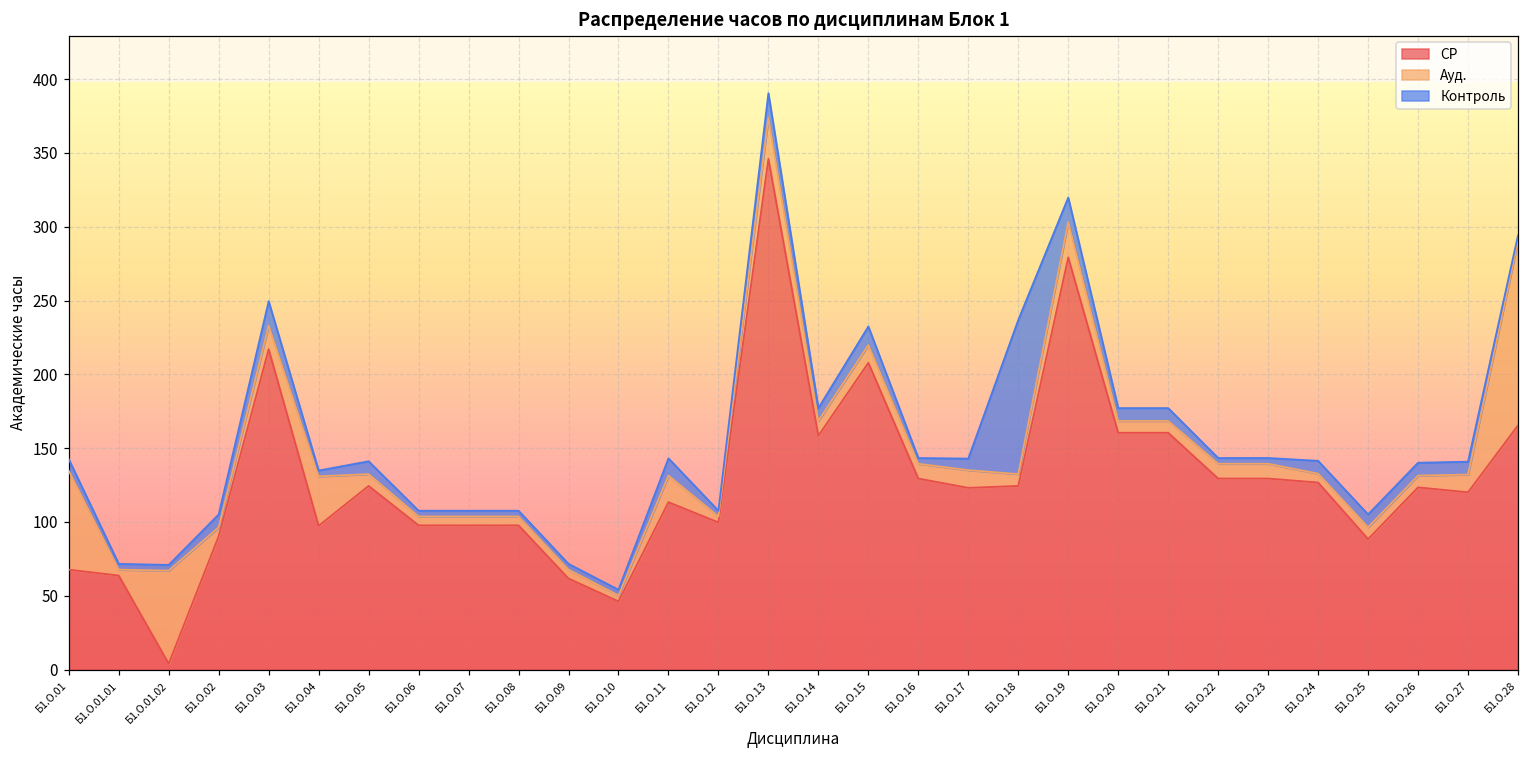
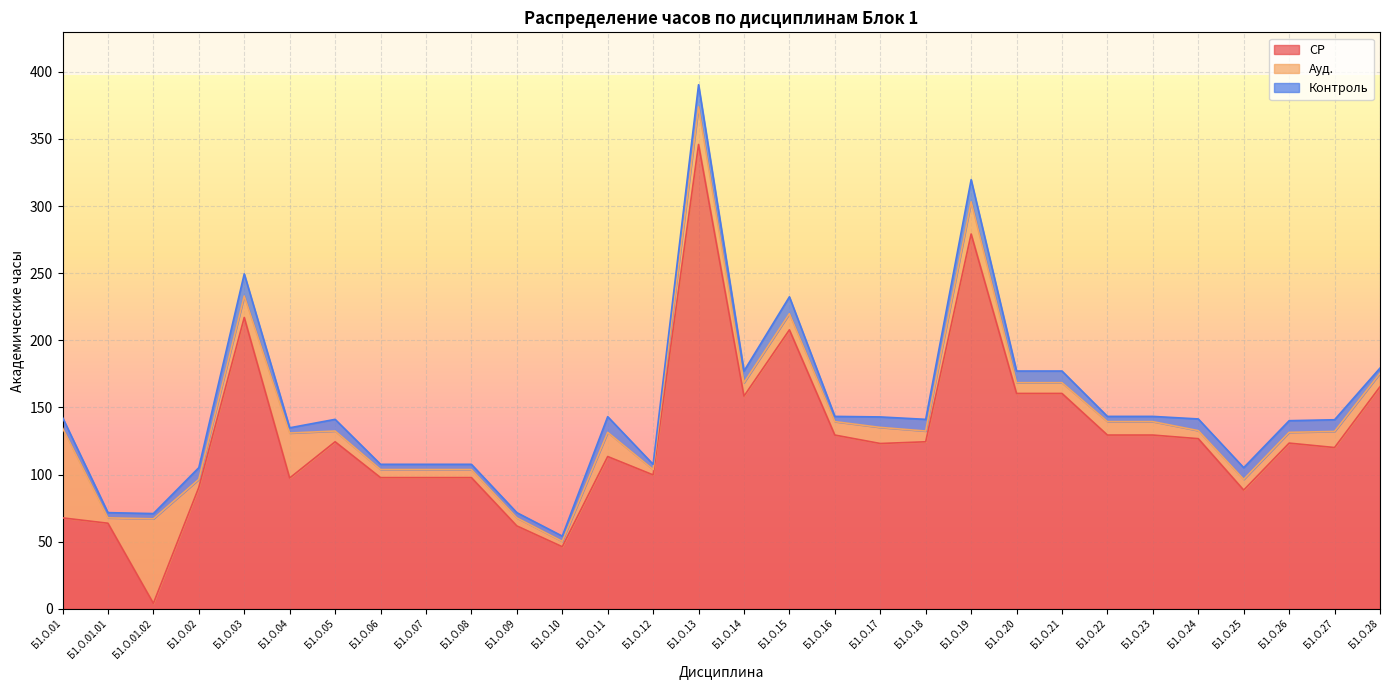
  {
    "СР": {
      "Б1.О.01": 68,
      "Б1.О.01.01": 64,
      "Б1.О.01.02": 4,
      "Б1.О.02": 90,
      "Б1.О.03": 217,
      "Б1.О.04": 97,
      "Б1.О.05": 124,
      "Б1.О.06": 98,
      "Б1.О.07": 98,
      "Б1.О.08": 98,
      "Б1.О.09": 62,
      "Б1.О.10": 46,
      "Б1.О.11": 113,
      "Б1.О.12": 100,
      "Б1.О.13": 346,
      "Б1.О.14": 158,
      "Б1.О.15": 208,
      "Б1.О.16": 129,
      "Б1.О.17": 123,
      "Б1.О.18": 124,
      "Б1.О.19": 279,
      "Б1.О.20": 160,
      "Б1.О.21": 160,
      "Б1.О.22": 129,
      "Б1.О.23": 129,
      "Б1.О.24": 127,
      "Б1.О.25": 88,
      "Б1.О.26": 123,
      "Б1.О.27": 120,
      "Б1.О.28": 165
    },
    "Ауд.": {
      "Б1.О.01": 67,
      "Б1.О.01.01": 4,
      "Б1.О.01.02": 63,
      "Б1.О.02": 6,
      "Б1.О.03": 16,
      "Б1.О.04": 34,
      "Б1.О.05": 8,
      "Б1.О.06": 6,
      "Б1.О.07": 6,
      "Б1.О.08": 6,
      "Б1.О.09": 6,
      "Б1.О.10": 4,
      "Б1.О.11": 18,
      "Б1.О.12": 4,
      "Б1.О.13": 28,
      "Б1.О.14": 10,
      "Б1.О.15": 12,
      "Б1.О.16": 10,
      "Б1.О.17": 12,
      "Б1.О.18": 8,
      "Б1.О.19": 24,
      "Б1.О.20": 8,
      "Б1.О.21": 8,
      "Б1.О.22": 10,
      "Б1.О.23": 10,
      "Б1.О.24": 6,
      "Б1.О.25": 8,
      "Б1.О.26": 8,
      "Б1.О.27": 12,
-     "Б1.О.28": 125
+     "Б1.О.28": 10
    },
    "Контроль": {
      "Б1.О.01": 8,
      "Б1.О.01.01": 4,
      "Б1.О.01.02": 4,
      "Б1.О.02": 9,
      "Б1.О.03": 17,
      "Б1.О.04": 4,
      "Б1.О.05": 9,
      "Б1.О.06": 4,
      "Б1.О.07": 4,
      "Б1.О.08": 4,
      "Б1.О.09": 4,
      "Б1.О.10": 4,
      "Б1.О.11": 12,
      "Б1.О.12": 4,
      "Б1.О.13": 17,
      "Б1.О.14": 9,
      "Б1.О.15": 13,
      "Б1.О.16": 4,
      "Б1.О.17": 8,
-     "Б1.О.18": 104,
+     "Б1.О.18": 9,
      "Б1.О.19": 17,
      "Б1.О.20": 9,
      "Б1.О.21": 9,
      "Б1.О.22": 4,
      "Б1.О.23": 4,
      "Б1.О.24": 9,
      "Б1.О.25": 9,
      "Б1.О.26": 9,
      "Б1.О.27": 9,
      "Б1.О.28": 4
    }
  }
